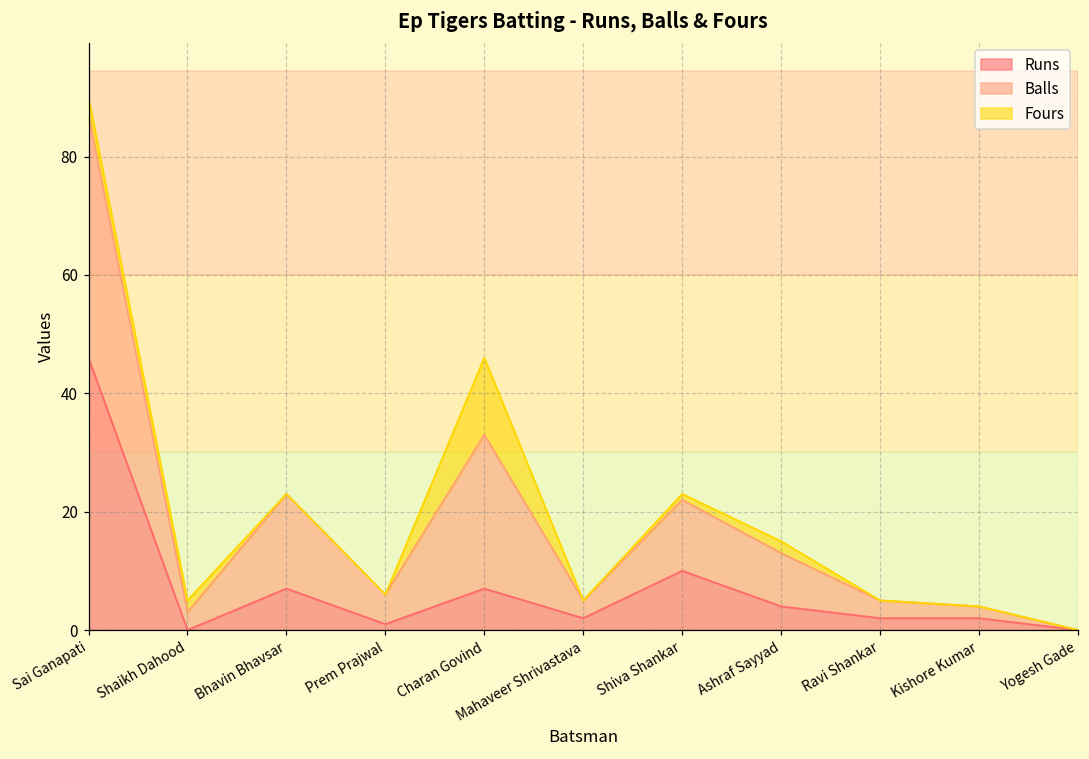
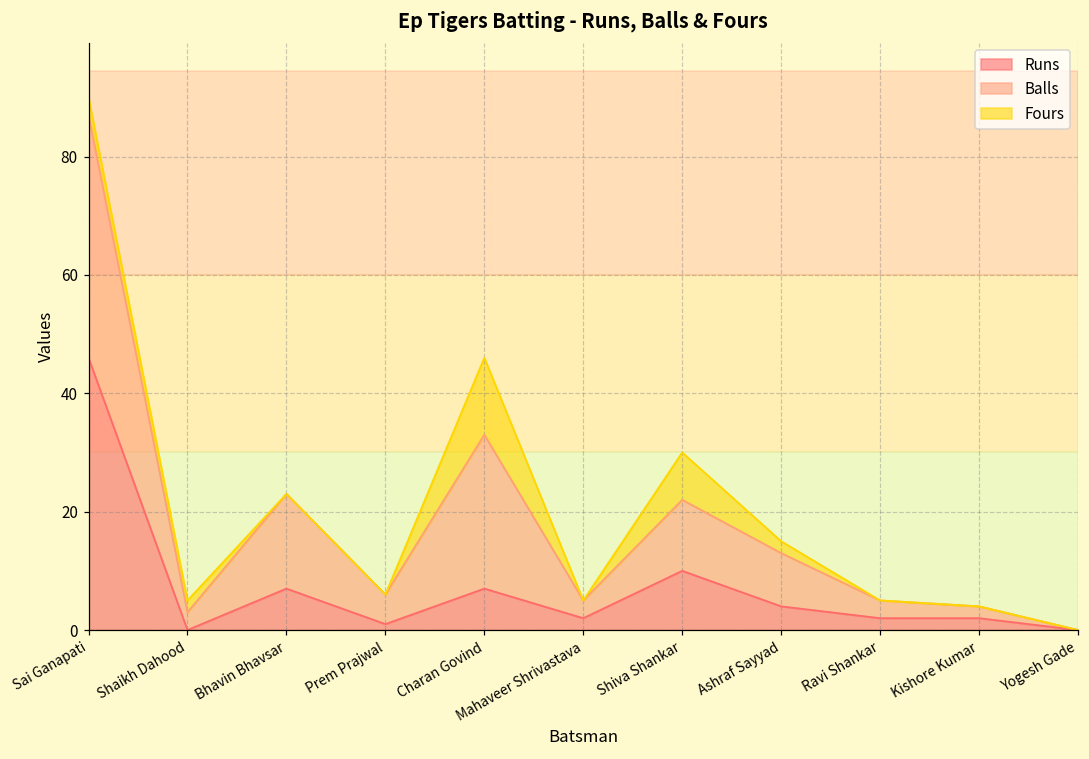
  {
    "Fours": {
      "Sai Ganapati": 3,
      "Shaikh Dahood": 2,
      "Charan Govind": 13,
-     "Shiva Shankar": 1,
+     "Shiva Shankar": 8,
      "Ashraf Sayyad": 2
    }
  }
